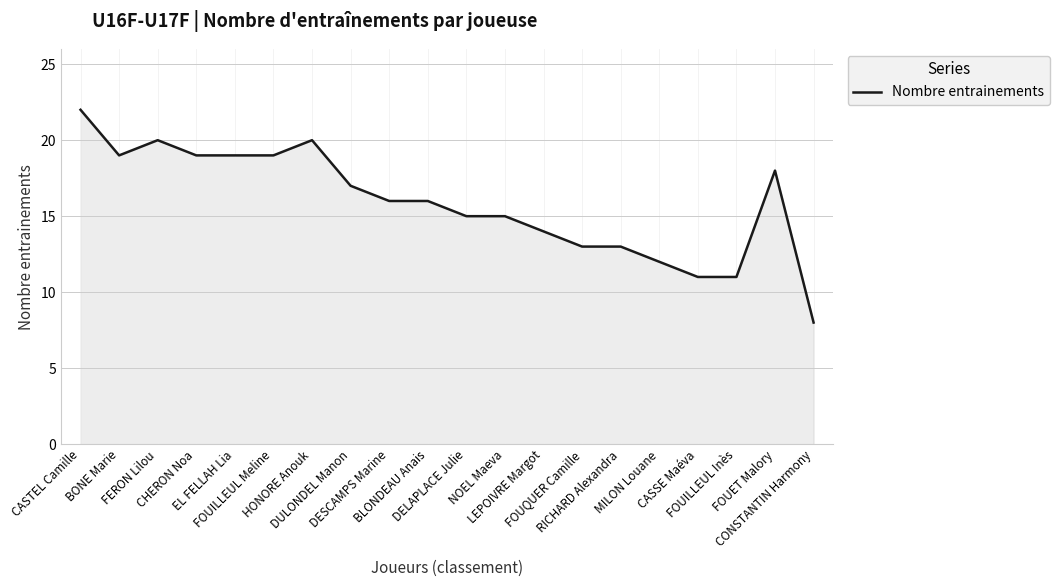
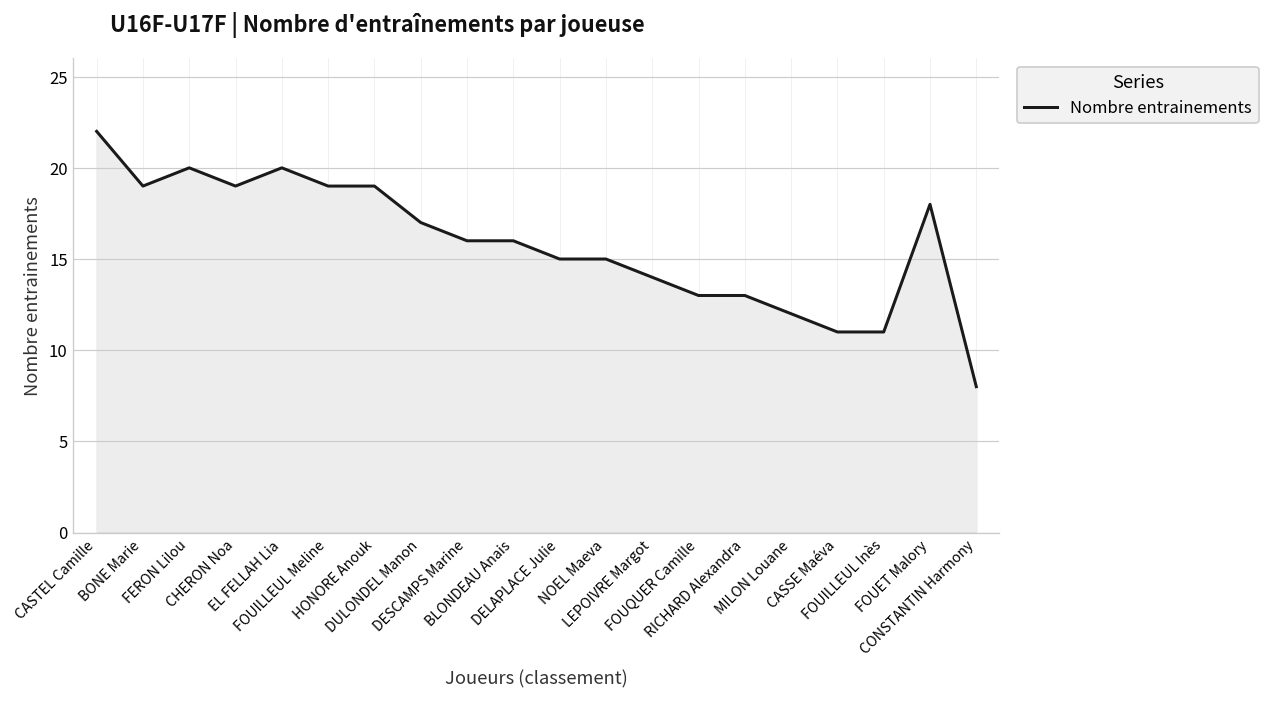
  {
    "CASTEL Camille": 22,
    "BONE Marie": 19,
    "FERON Lilou": 20,
    "CHERON Noa": 19,
-   "EL FELLAH Lia": 19,
+   "EL FELLAH Lia": 20,
    "FOUILLEUL Meline": 19,
-   "HONORE Anouk": 20,
+   "HONORE Anouk": 19,
    "DULONDEL Manon": 17,
    "DESCAMPS Marine": 16,
    "BLONDEAU Anais": 16,
    "DELAPLACE Julie": 15,
    "NOEL Maeva": 15,
    "LEPOIVRE Margot": 14,
    "FOUQUER Camille": 13,
    "RICHARD Alexandra": 13,
    "MILON Louane": 12,
    "CASSE Maéva": 11,
    "FOUILLEUL Inès": 11,
    "FOUET Malory": 18,
    "CONSTANTIN Harmony": 8
  }
